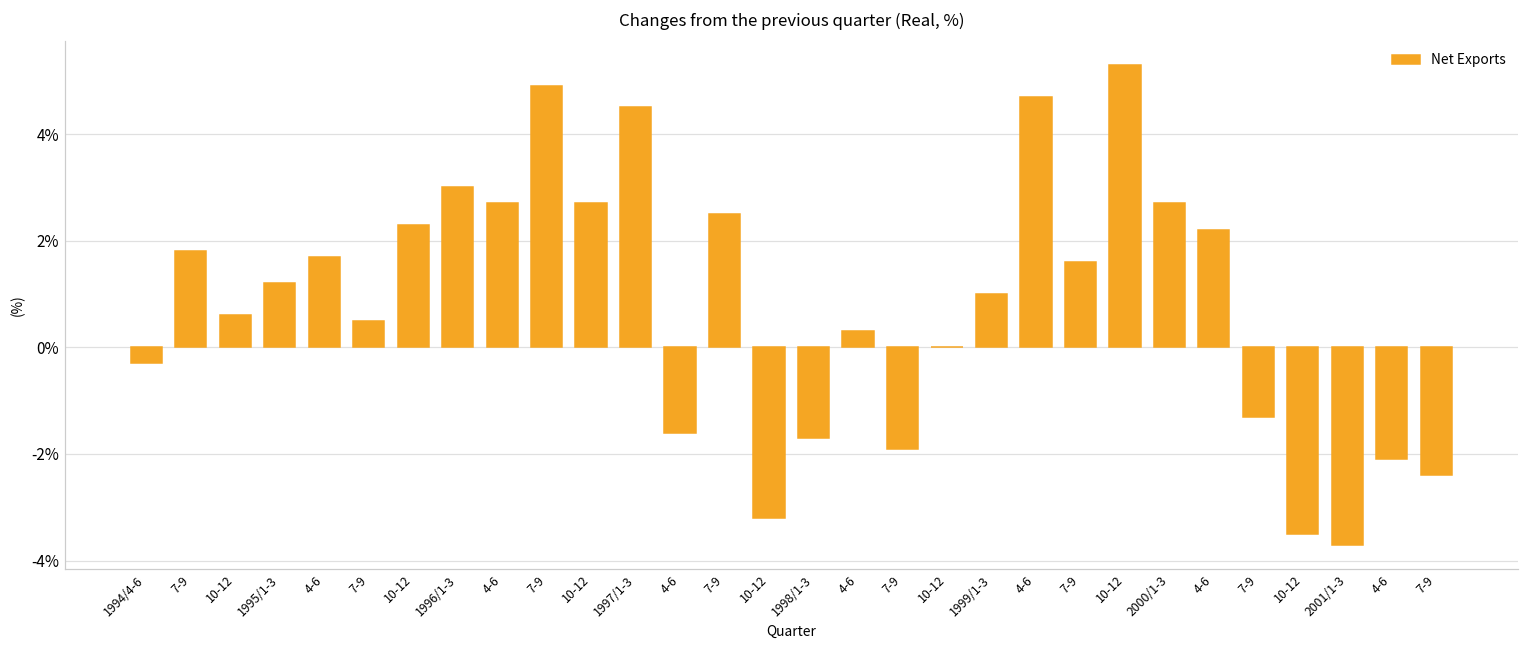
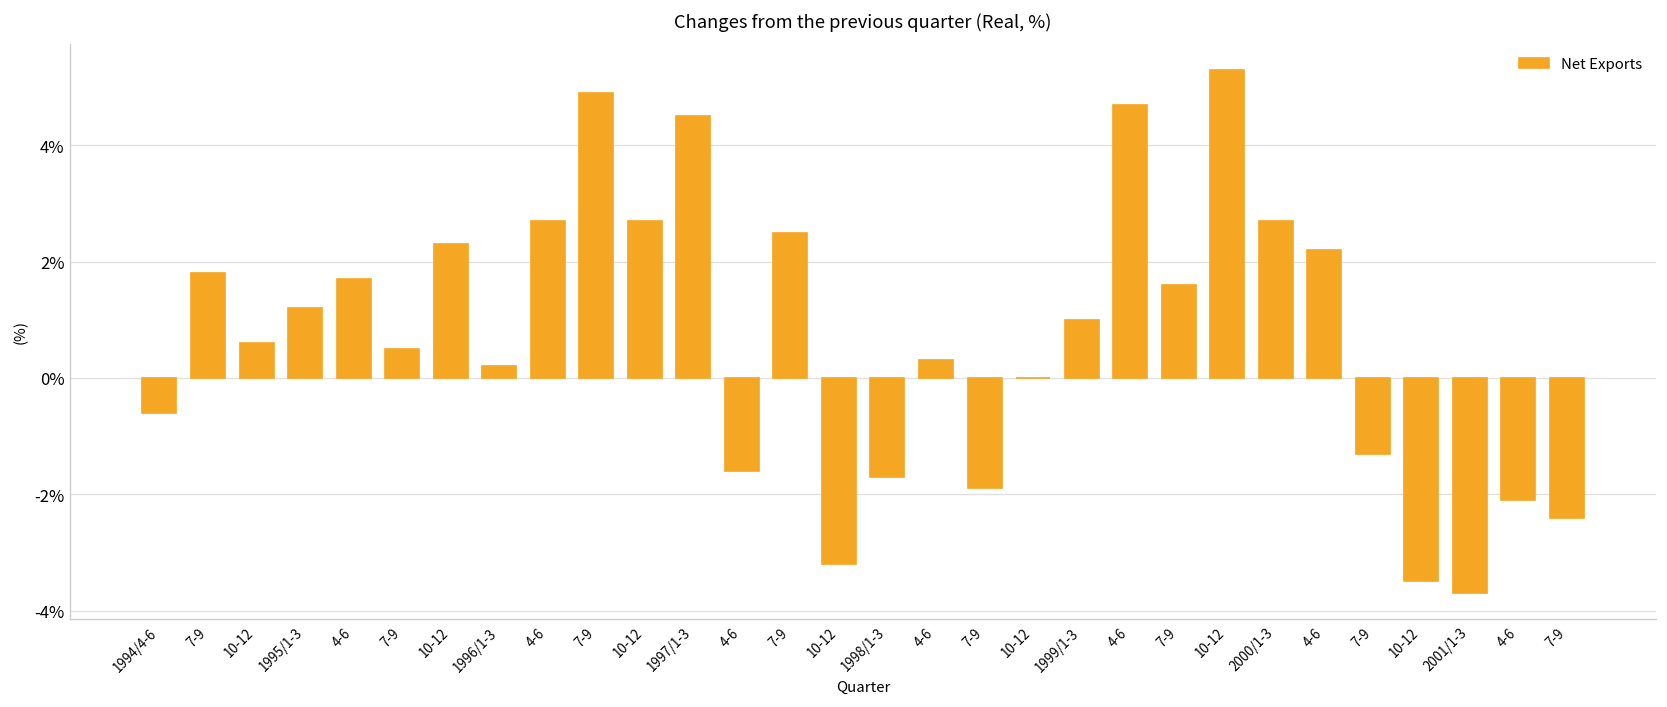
  {
-   "1994/4-6": "-0.3%",
+   "1994/4-6": "-0.6%",
    "1995/1-3": "1.2%",
-   "1996/1-3": "3.0%",
+   "1996/1-3": "0.2%",
    "1997/1-3": "4.5%",
    "1998/1-3": "-1.7%",
    "1999/1-3": "1.0%",
    "2000/1-3": "2.7%",
    "2001/1-3": "-3.7%"
  }
